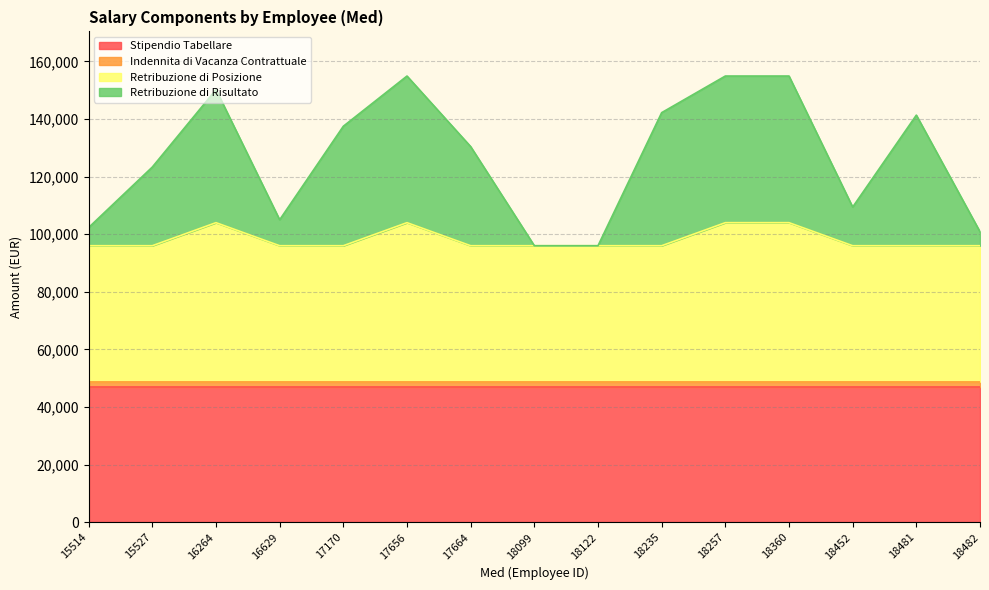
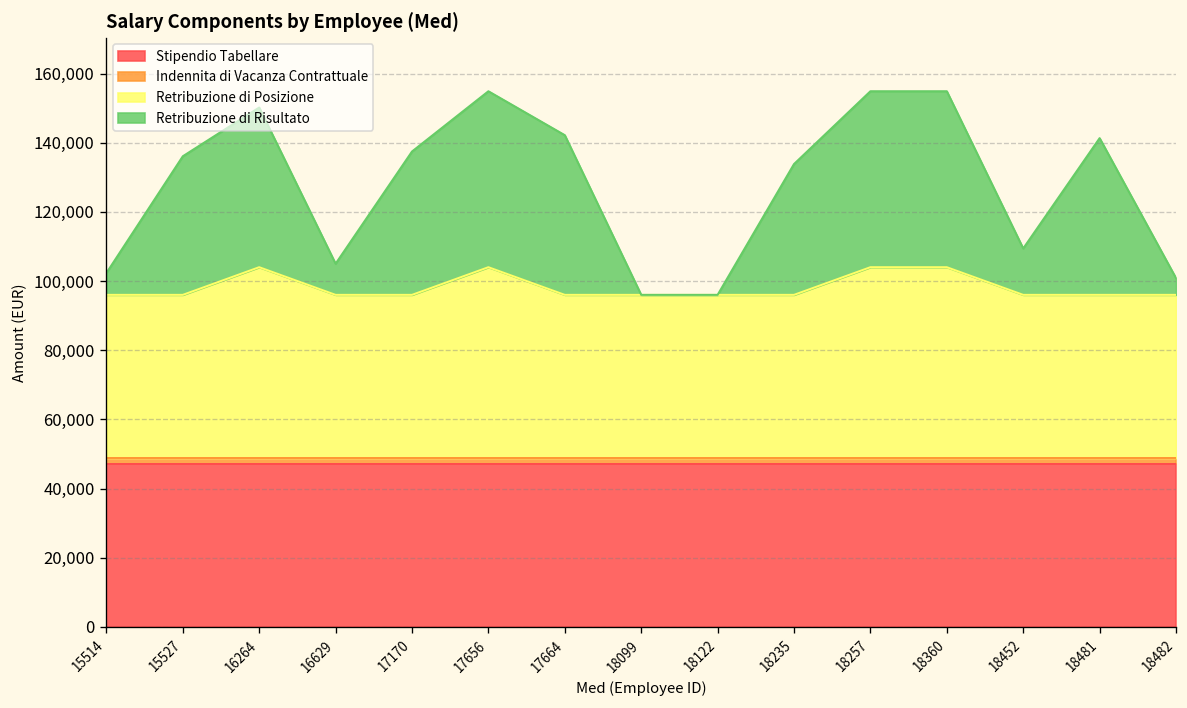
  {
    "Stipendio Tabellare": {
      "15514": "47,000",
      "15527": "47,000",
      "16264": "47,000",
      "16629": "47,000",
      "17170": "47,000",
      "17656": "47,000",
      "17664": "47,000",
      "18099": "47,000",
      "18122": "47,000",
      "18235": "47,000",
      "18257": "47,000",
      "18360": "47,000",
      "18452": "47,000",
      "18481": "47,000",
      "18482": "47,000"
    },
    "Indennita di Vacanza Contrattuale": {
      "15514": "2,000",
      "15527": "2,000",
      "16264": "2,000",
      "16629": "2,000",
      "17170": "2,000",
      "17656": "2,000",
      "17664": "2,000",
      "18099": "2,000",
      "18122": "2,000",
      "18235": "2,000",
      "18257": "2,000",
      "18360": "2,000",
      "18452": "2,000",
      "18481": "2,000",
      "18482": "2,000"
    },
    "Retribuzione di Posizione": {
      "15514": "47,000",
      "15527": "47,000",
      "16264": "55,000",
      "16629": "47,000",
      "17170": "47,000",
      "17656": "55,000",
      "17664": "47,000",
      "18235": "47,000",
      "18257": "55,000",
      "18360": "55,000",
      "18452": "47,000",
      "18481": "47,000",
      "18482": "47,000"
    },
    "Retribuzione di Risultato": {
      "15514": "6,000",
-     "15527": "27,000",
+     "15527": "40,000",
      "16629": "9,000",
      "17170": "41,000",
      "17656": "51,000",
-     "17664": "34,000",
-     "18235": "46,000",
+     "17664": "46,000",
+     "18235": "38,000",
      "18257": "51,000",
      "18360": "51,000",
      "18452": "13,000",
      "18481": "45,000",
      "18482": "5,000"
    }
  }
